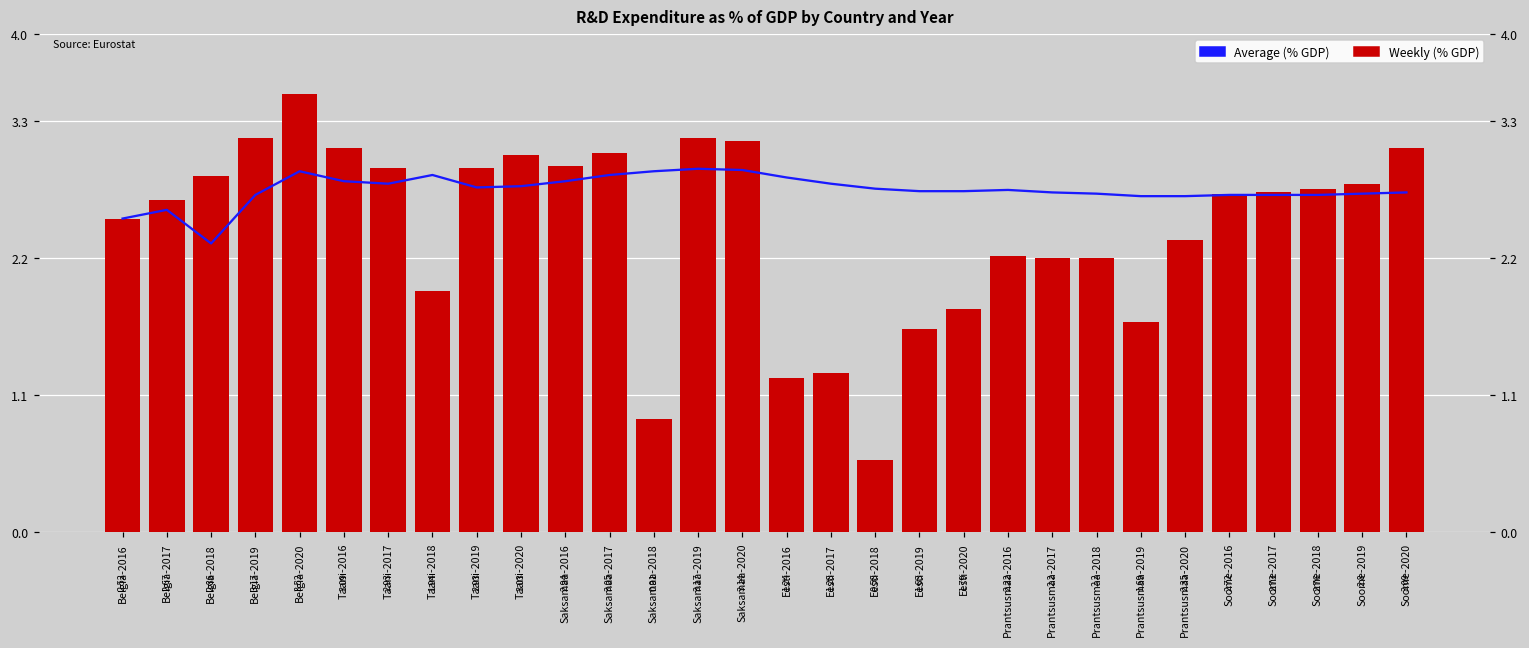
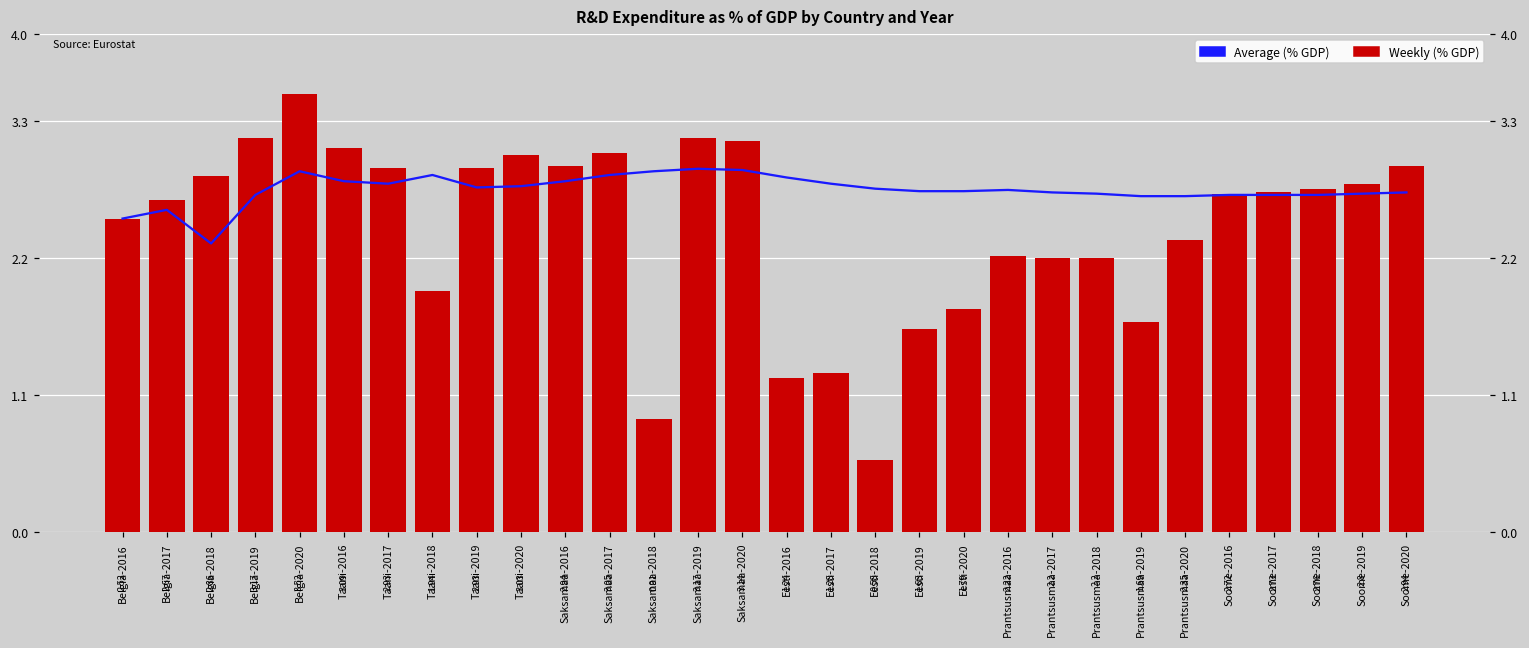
  {
    "Average (% GDP)": {
      "Belgia-2016": 2.52,
      "Belgia-2017": 2.59,
      "Belgia-2018": 2.32,
      "Belgia-2019": 2.71,
      "Belgia-2020": 2.90,
      "Taani-2016": 2.82,
      "Taani-2017": 2.80,
      "Taani-2018": 2.87,
      "Taani-2019": 2.77,
      "Taani-2020": 2.78,
      "Saksamaa-2016": 2.82,
      "Saksamaa-2017": 2.87,
      "Saksamaa-2018": 2.90,
      "Saksamaa-2019": 2.92,
      "Saksamaa-2020": 2.91,
      "Eesti-2016": 2.85,
      "Eesti-2017": 2.80,
      "Eesti-2018": 2.76,
      "Eesti-2019": 2.74,
      "Eesti-2020": 2.74,
      "Prantsusmaa-2016": 2.75,
      "Prantsusmaa-2017": 2.73,
      "Prantsusmaa-2018": 2.72,
      "Prantsusmaa-2019": 2.70,
      "Prantsusmaa-2020": 2.70,
      "Soome-2016": 2.71,
      "Soome-2017": 2.71,
      "Soome-2018": 2.71,
      "Soome-2019": 2.72,
      "Soome-2020": 2.73
    },
    "Weekly (% GDP)": {
-     "Soome-2020": 3.09
+     "Soome-2020": 2.94
    }
  }
